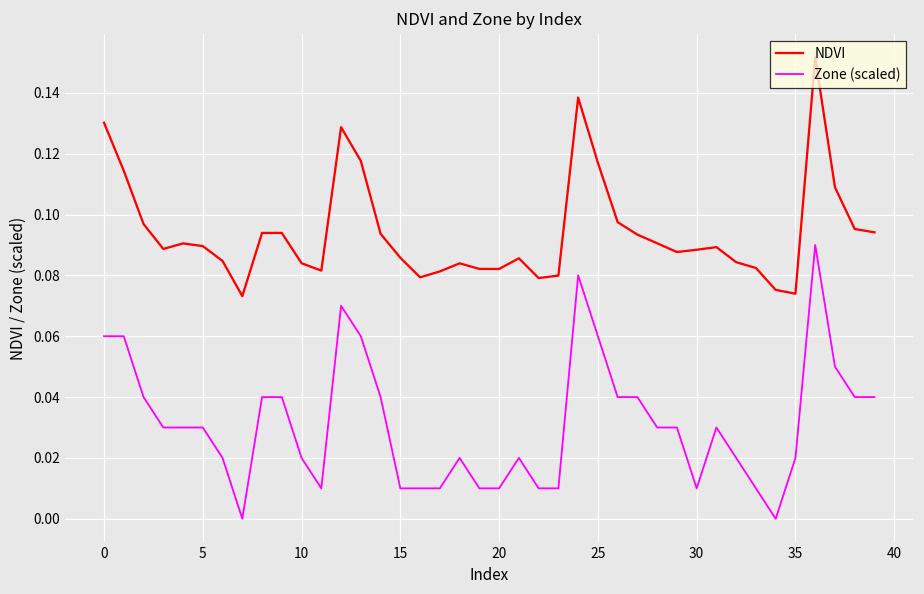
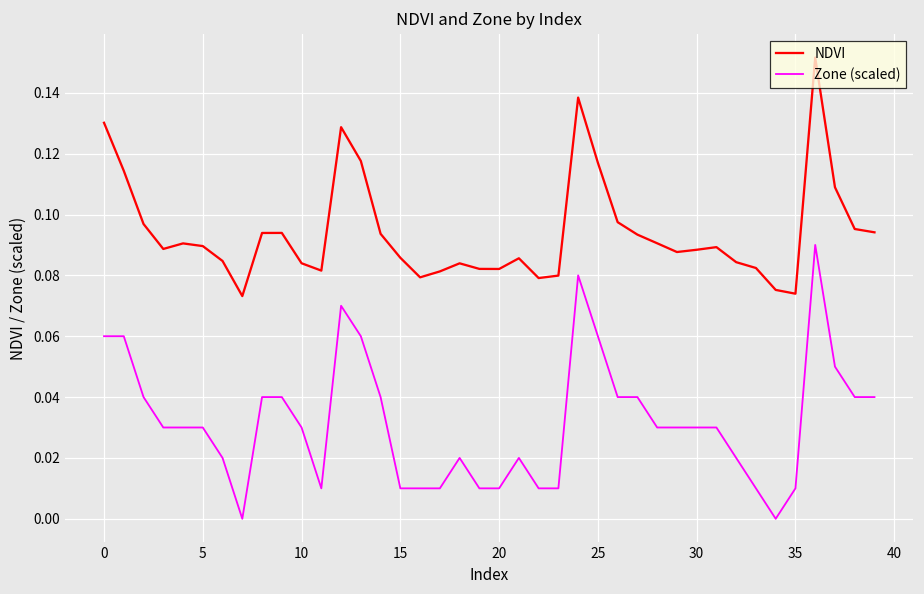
  {
    "NDVI": {
      "0": 0.130,
      "5": 0.090,
      "10": 0.084,
      "15": 0.086,
      "20": 0.082,
      "25": 0.117,
      "30": 0.088,
      "35": 0.074
    },
    "Zone (scaled)": {
      "0": 0.060,
      "5": 0.030,
-     "10": 0.020,
+     "10": 0.030,
      "15": 0.010,
      "20": 0.010,
      "25": 0.060,
-     "30": 0.010,
-     "35": 0.020
+     "30": 0.030,
+     "35": 0.010
    }
  }
